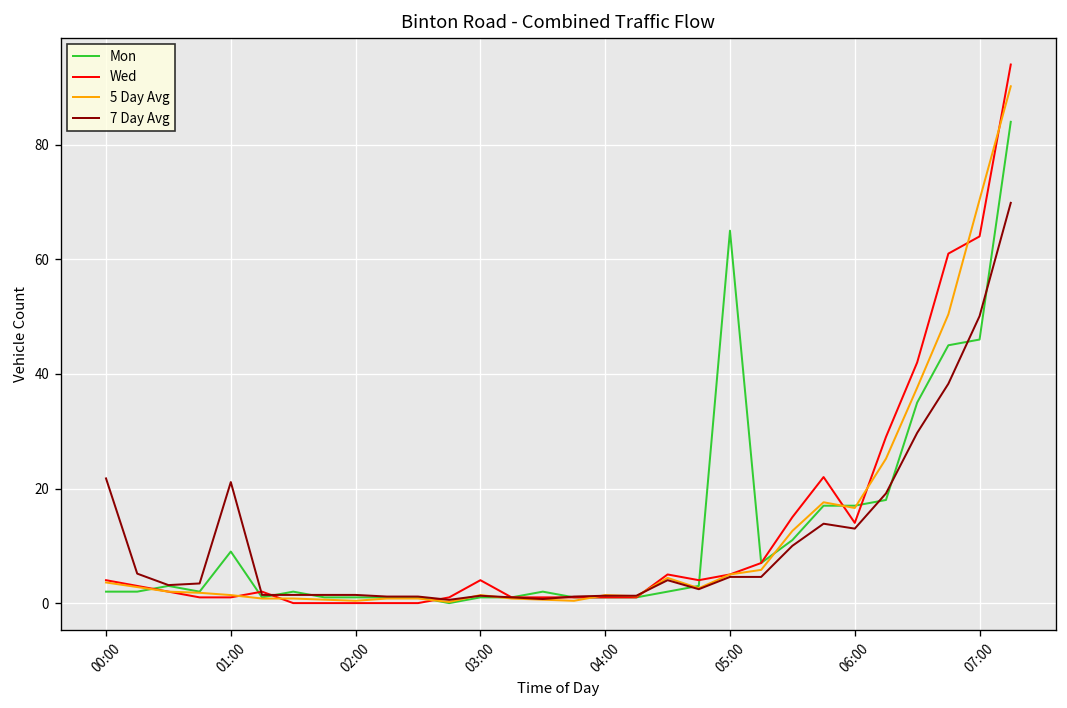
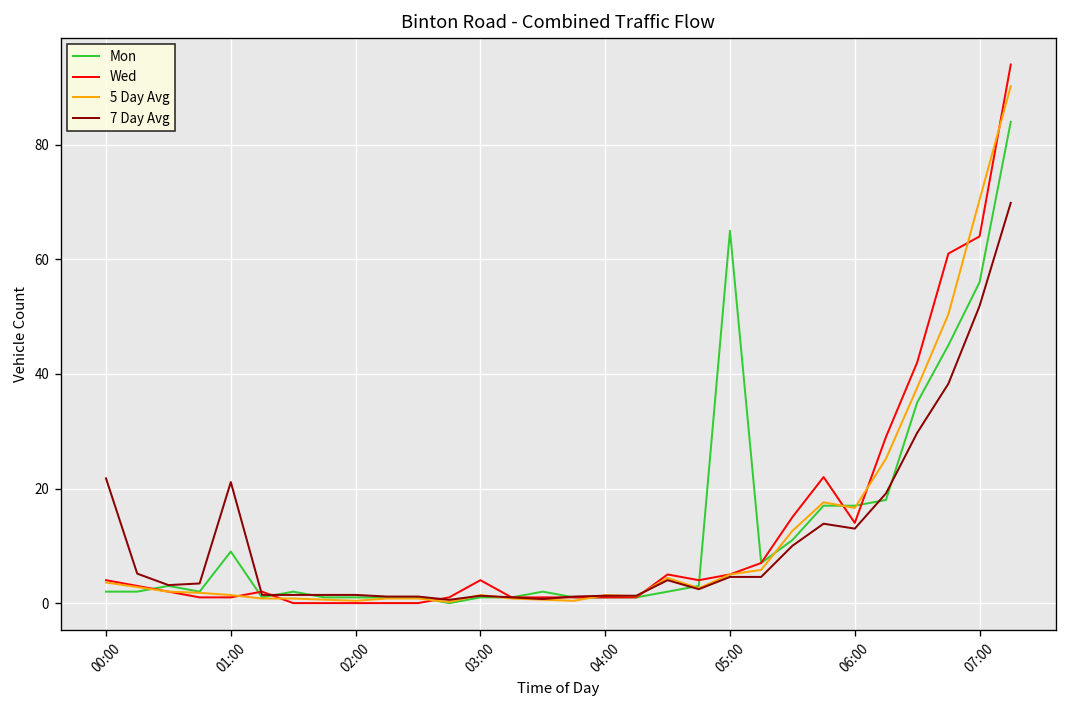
  {
    "Mon": {
      "00:00": 2,
      "01:00": 9,
      "05:00": 65,
-     "07:00": 46
+     "07:00": 56
    },
    "Wed": {
      "03:00": 4,
      "06:00": 14,
      "07:00": 64
    },
    "5 Day Avg": {
      "07:00": 70
    },
    "7 Day Avg": {
      "00:00": 22,
      "01:00": 21,
      "06:00": 13,
-     "07:00": 50
+     "07:00": 52
    }
  }
